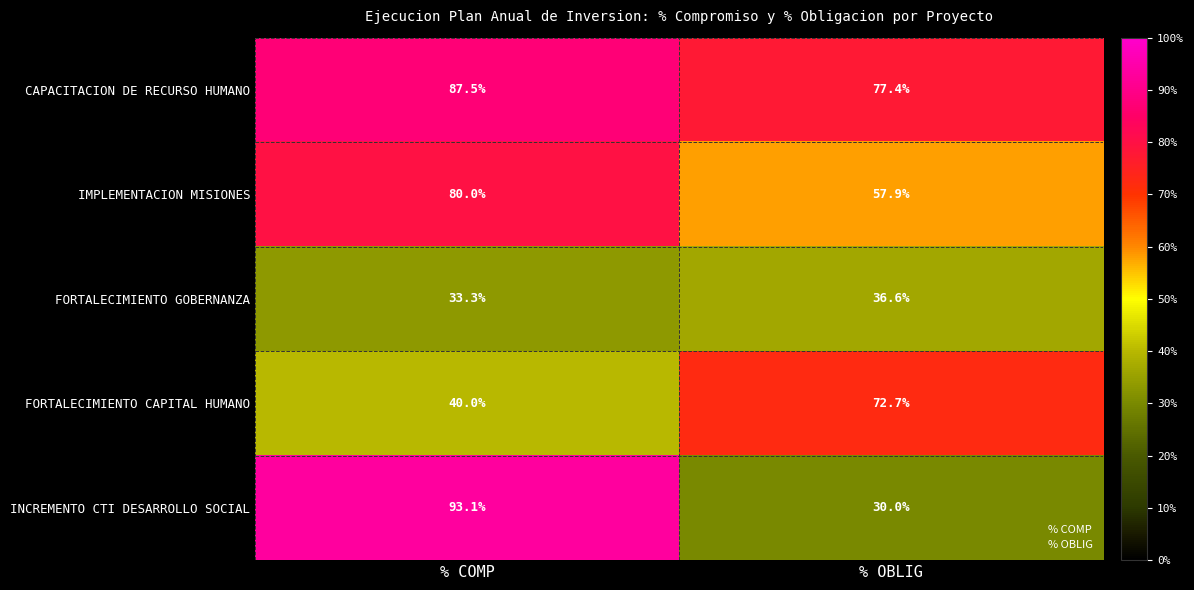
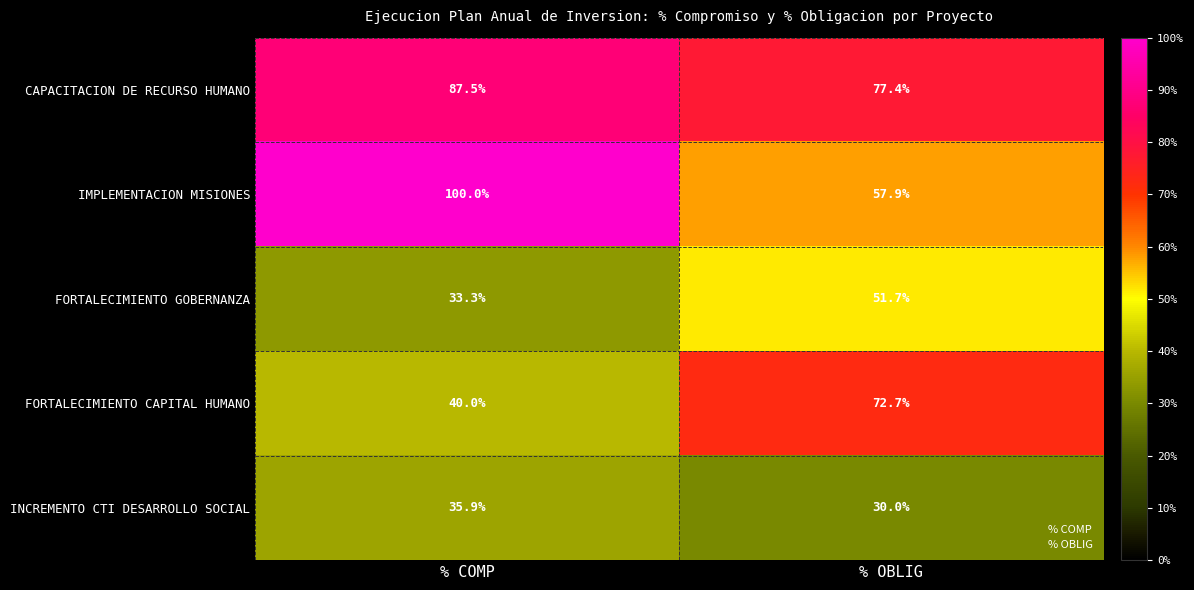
  {
    "CAPACITACION DE RECURSO HUMANO": {
      "% COMP": "87.5%",
      "% OBLIG": "77.4%"
    },
    "IMPLEMENTACION MISIONES": {
-     "% COMP": "80.0%",
+     "% COMP": "100.0%",
      "% OBLIG": "57.9%"
    },
    "FORTALECIMIENTO GOBERNANZA": {
      "% COMP": "33.3%",
-     "% OBLIG": "36.6%"
+     "% OBLIG": "51.7%"
    },
    "FORTALECIMIENTO CAPITAL HUMANO": {
      "% COMP": "40.0%",
      "% OBLIG": "72.7%"
    },
    "INCREMENTO CTI DESARROLLO SOCIAL": {
-     "% COMP": "93.1%",
+     "% COMP": "35.9%",
      "% OBLIG": "30.0%"
    }
  }
